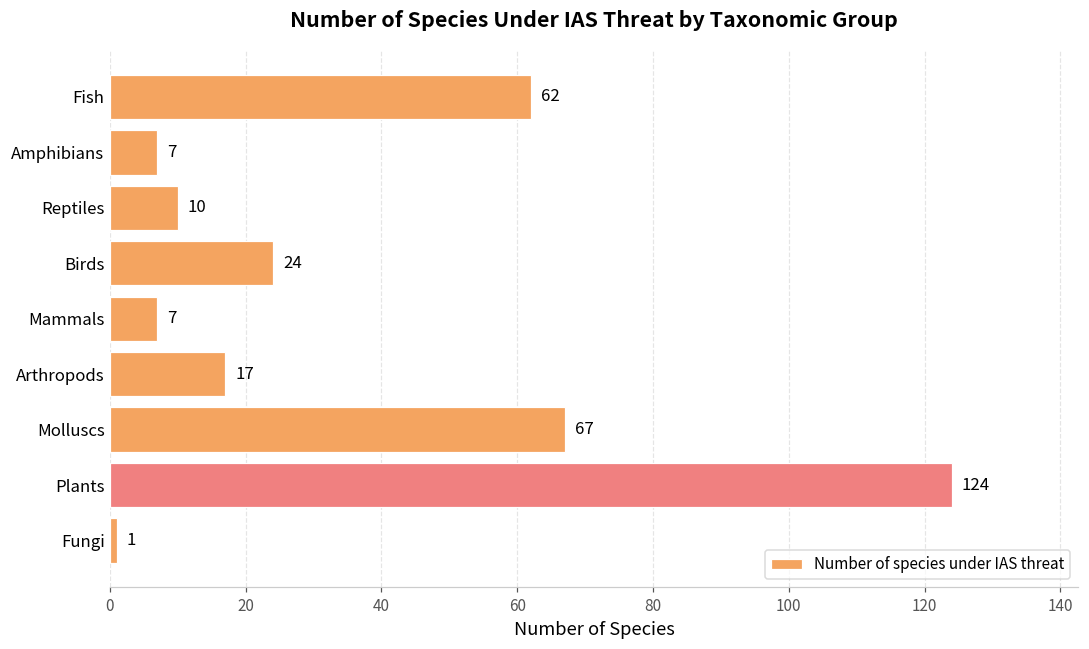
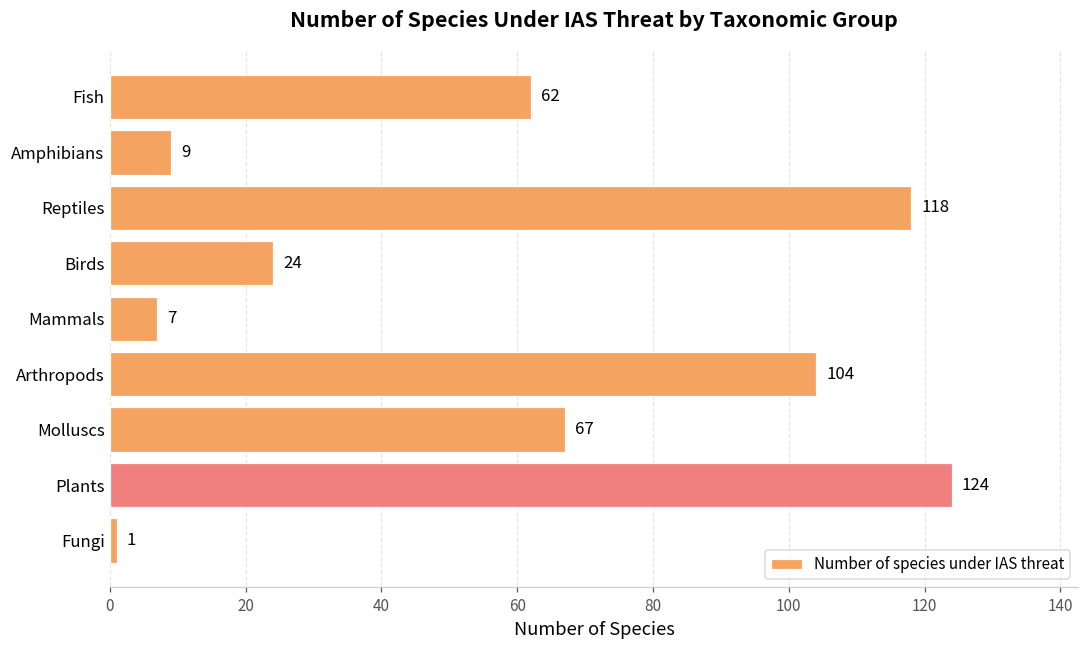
  {
    "Fish": 62,
-   "Amphibians": 7,
-   "Reptiles": 10,
+   "Amphibians": 9,
+   "Reptiles": 118,
    "Birds": 24,
    "Mammals": 7,
-   "Arthropods": 17,
+   "Arthropods": 104,
    "Molluscs": 67,
    "Plants": 124,
    "Fungi": 1
  }
